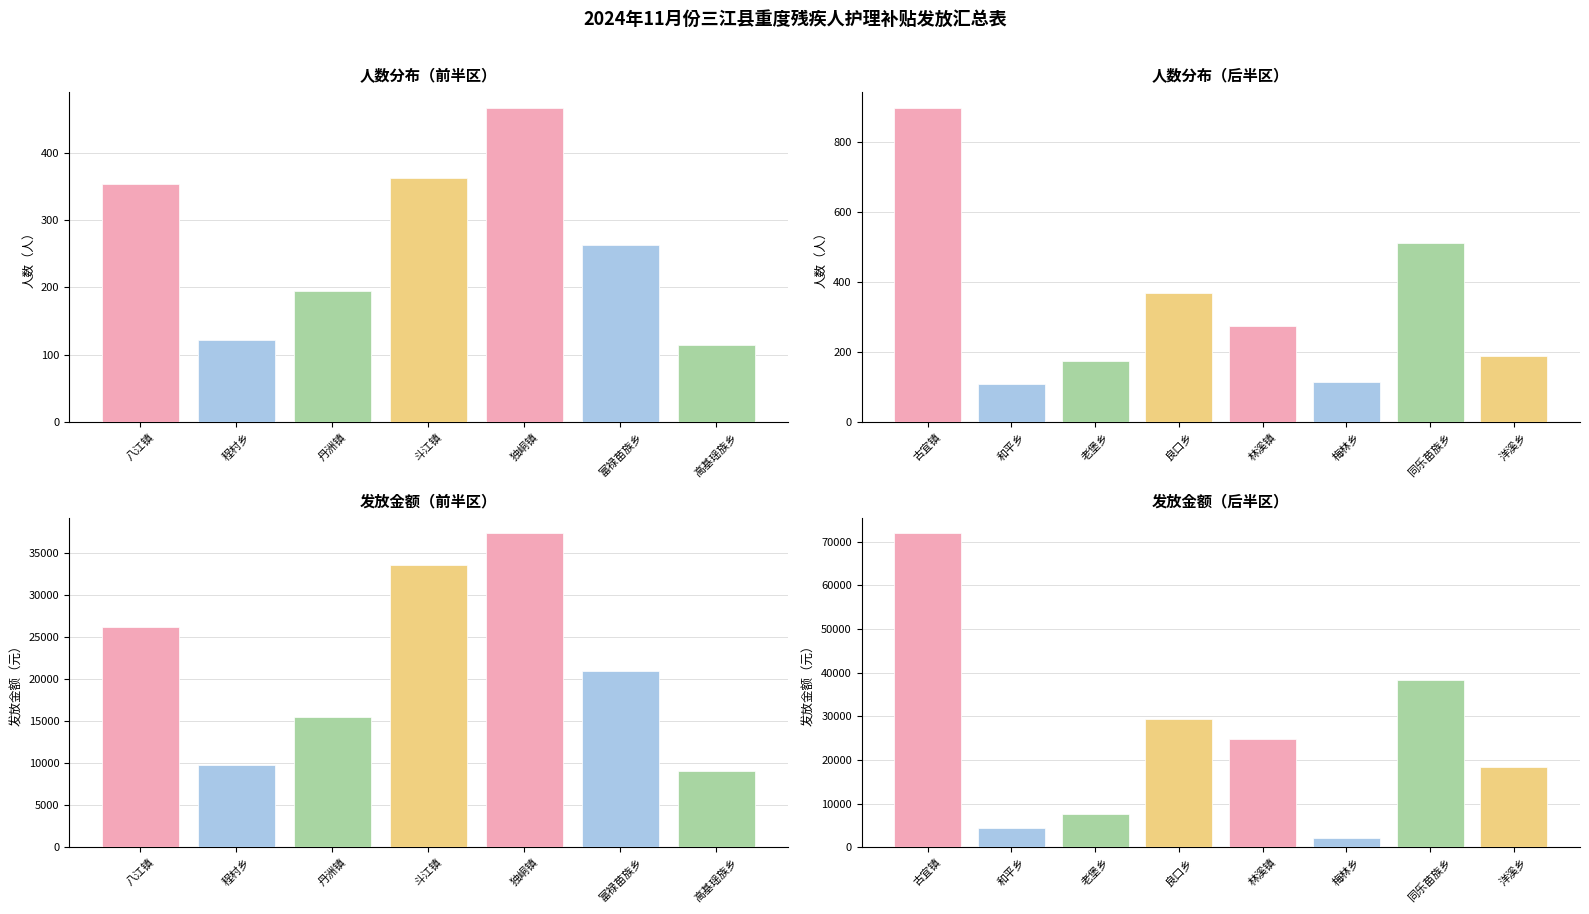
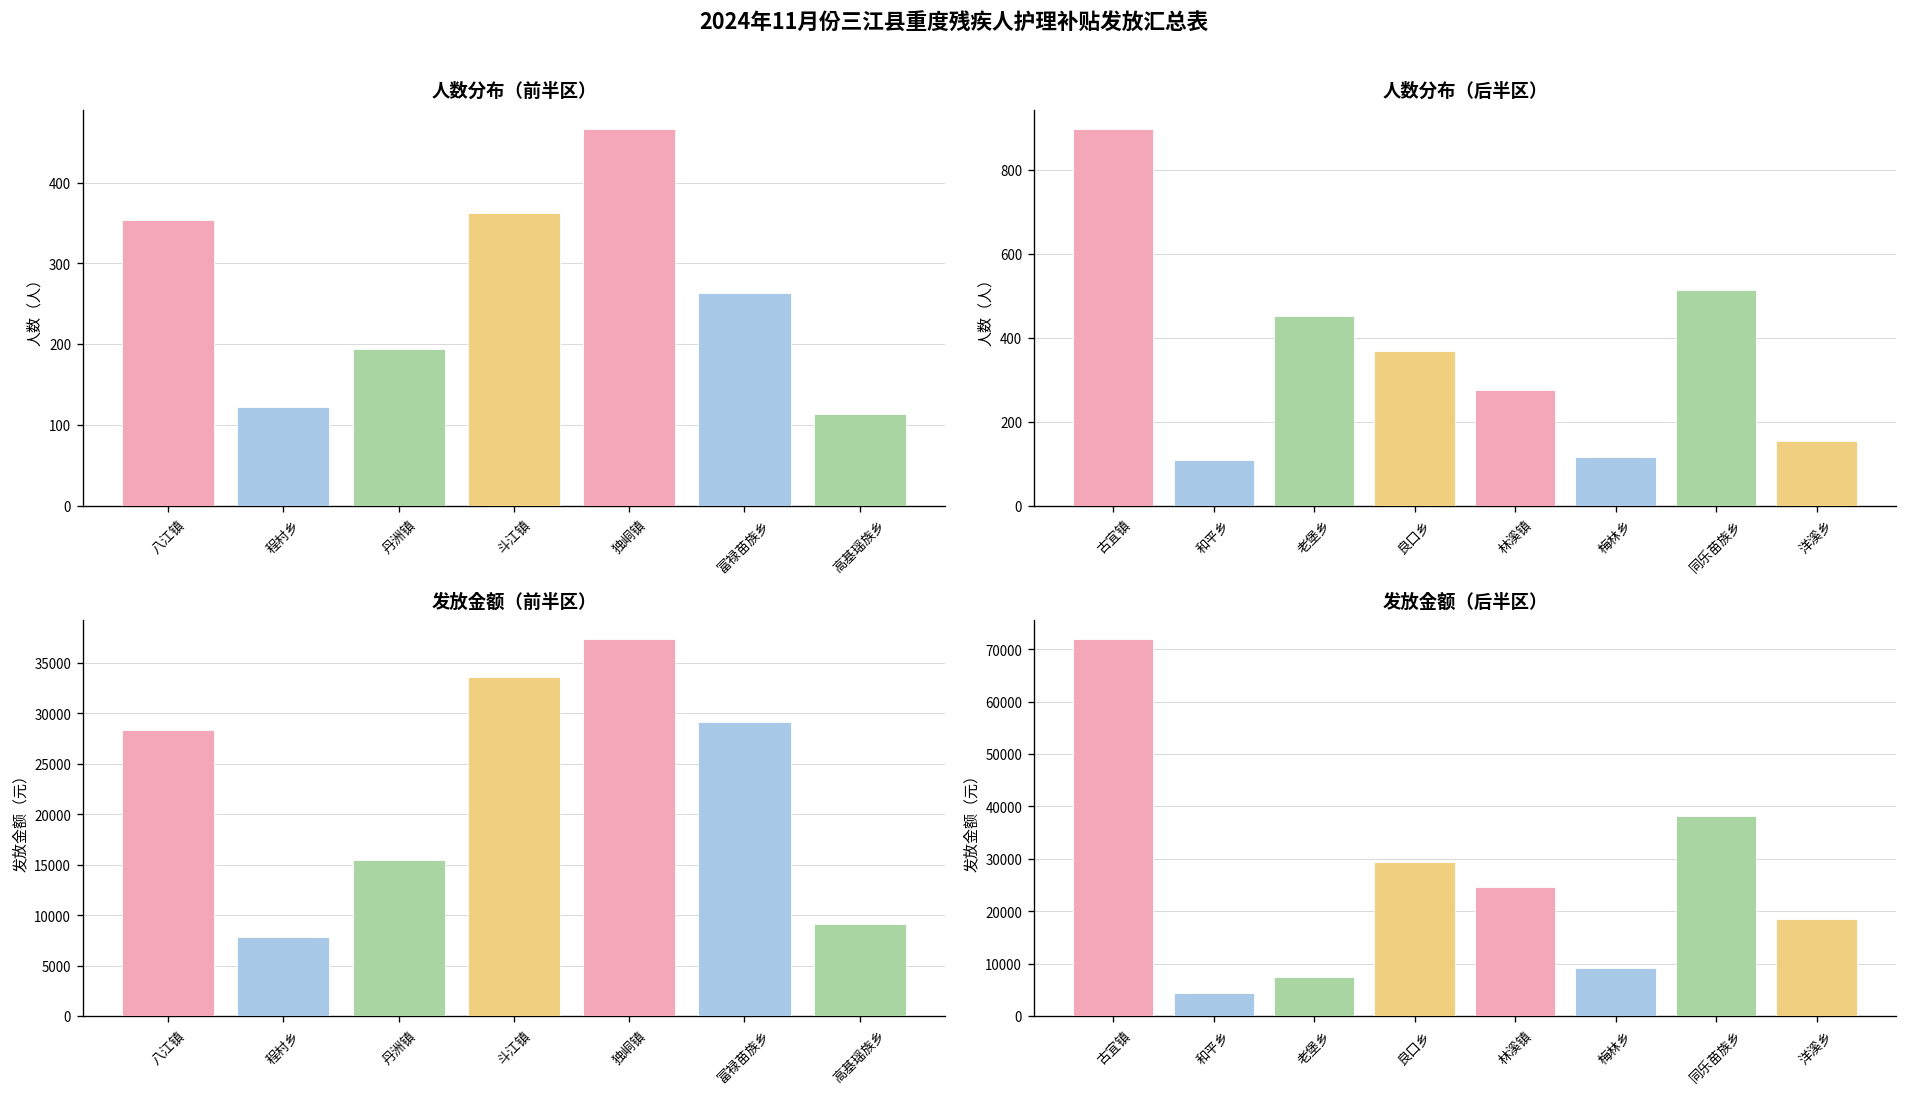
  {
    "人数分布（后半区）": {
      "古宜镇": 900,
      "和平乡": 110,
-     "老堡乡": 180,
+     "老堡乡": 450,
      "良口乡": 370,
      "林溪镇": 280,
      "梅林乡": 120,
      "同乐苗族乡": 510,
-     "洋溪乡": 190
+     "洋溪乡": 150
    },
    "发放金额（前半区）": {
-     "八江镇": 26000,
-     "程村乡": 10000,
+     "八江镇": 28000,
+     "程村乡": 8000,
      "丹洲镇": 16000,
      "斗江镇": 34000,
      "独峒镇": 37000,
-     "富禄苗族乡": 21000,
+     "富禄苗族乡": 29000,
      "高基瑶族乡": 9000
    },
    "发放金额（后半区）": {
      "古宜镇": 72000,
      "和平乡": 4000,
      "老堡乡": 8000,
      "良口乡": 29000,
      "林溪镇": 25000,
-     "梅林乡": 2000,
+     "梅林乡": 9000,
      "同乐苗族乡": 38000,
      "洋溪乡": 18000
    }
  }
